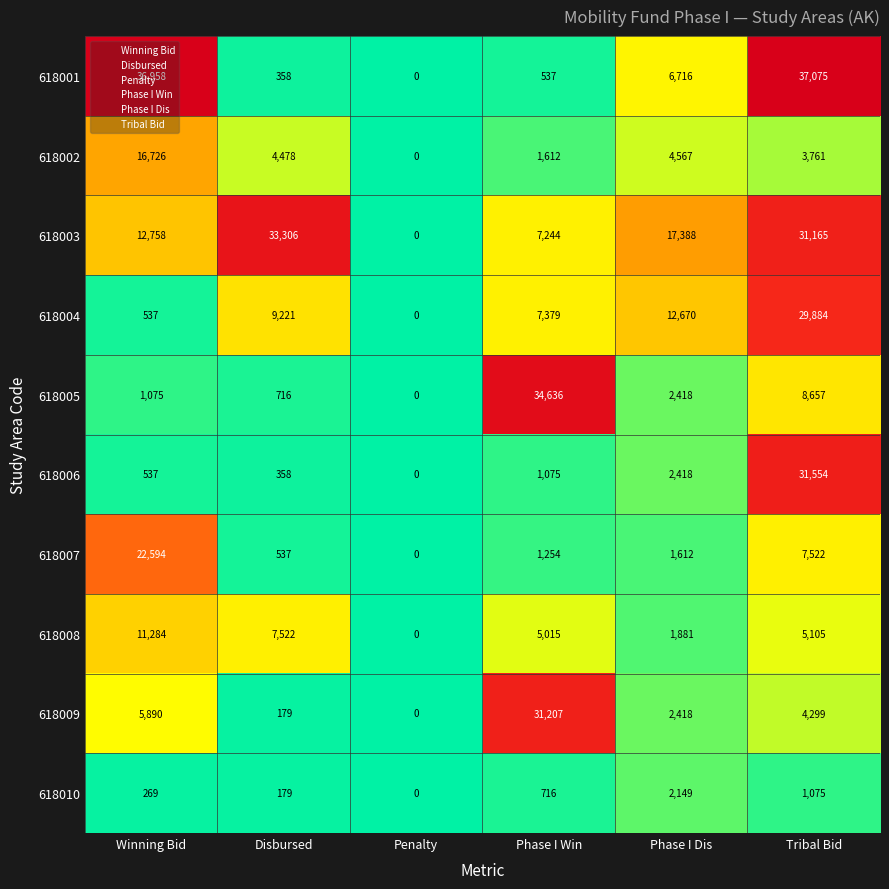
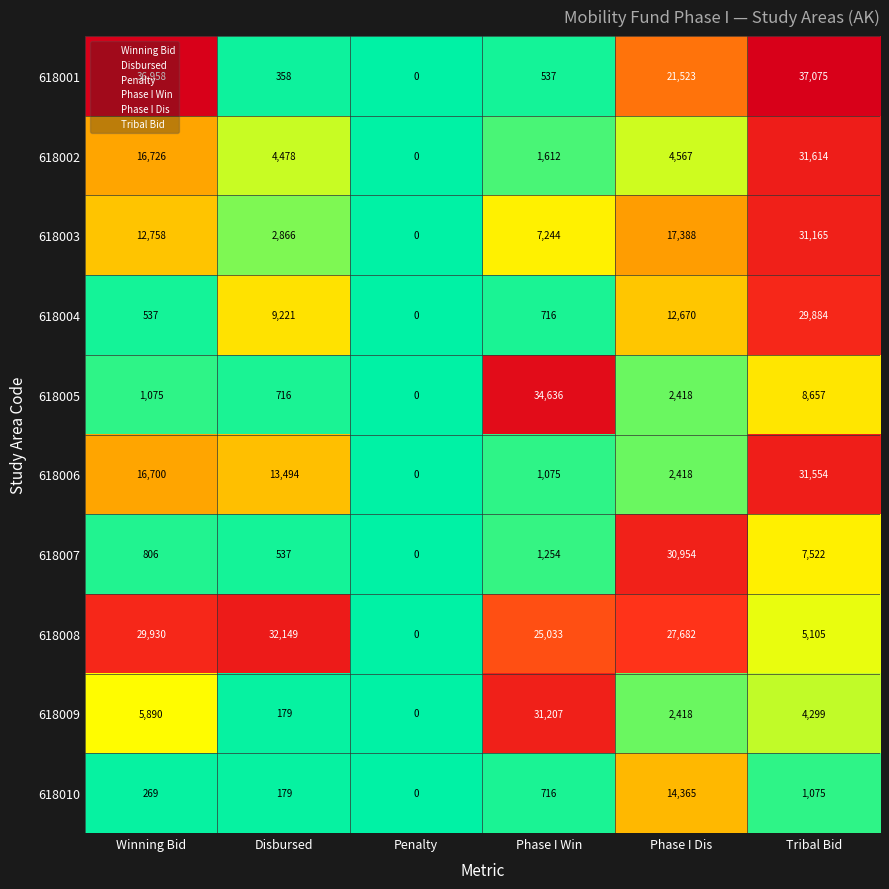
  {
    "618001": {
      "Disbursed": "358",
      "Penalty": "0",
      "Phase I Win": "537",
-     "Phase I Dis": "6,716",
+     "Phase I Dis": "21,523",
      "Tribal Bid": "37,075"
    },
    "618002": {
      "Winning Bid": "16,726",
      "Disbursed": "4,478",
      "Penalty": "0",
      "Phase I Win": "1,612",
      "Phase I Dis": "4,567",
-     "Tribal Bid": "3,761"
+     "Tribal Bid": "31,614"
    },
    "618003": {
      "Winning Bid": "12,758",
-     "Disbursed": "33,306",
+     "Disbursed": "2,866",
      "Penalty": "0",
      "Phase I Win": "7,244",
      "Phase I Dis": "17,388",
      "Tribal Bid": "31,165"
    },
    "618004": {
      "Winning Bid": "537",
      "Disbursed": "9,221",
      "Penalty": "0",
-     "Phase I Win": "7,379",
+     "Phase I Win": "716",
      "Phase I Dis": "12,670",
      "Tribal Bid": "29,884"
    },
    "618005": {
      "Winning Bid": "1,075",
      "Disbursed": "716",
      "Penalty": "0",
      "Phase I Win": "34,636",
      "Phase I Dis": "2,418",
      "Tribal Bid": "8,657"
    },
    "618006": {
-     "Winning Bid": "537",
-     "Disbursed": "358",
+     "Winning Bid": "16,700",
+     "Disbursed": "13,494",
      "Penalty": "0",
      "Phase I Win": "1,075",
      "Phase I Dis": "2,418",
      "Tribal Bid": "31,554"
    },
    "618007": {
-     "Winning Bid": "22,594",
+     "Winning Bid": "806",
      "Disbursed": "537",
      "Penalty": "0",
      "Phase I Win": "1,254",
-     "Phase I Dis": "1,612",
+     "Phase I Dis": "30,954",
      "Tribal Bid": "7,522"
    },
    "618008": {
-     "Winning Bid": "11,284",
-     "Disbursed": "7,522",
+     "Winning Bid": "29,930",
+     "Disbursed": "32,149",
      "Penalty": "0",
-     "Phase I Win": "5,015",
-     "Phase I Dis": "1,881",
+     "Phase I Win": "25,033",
+     "Phase I Dis": "27,682",
      "Tribal Bid": "5,105"
    },
    "618009": {
      "Winning Bid": "5,890",
      "Disbursed": "179",
      "Penalty": "0",
      "Phase I Win": "31,207",
      "Phase I Dis": "2,418",
      "Tribal Bid": "4,299"
    },
    "618010": {
      "Winning Bid": "269",
      "Disbursed": "179",
      "Penalty": "0",
      "Phase I Win": "716",
-     "Phase I Dis": "2,149",
+     "Phase I Dis": "14,365",
      "Tribal Bid": "1,075"
    }
  }
